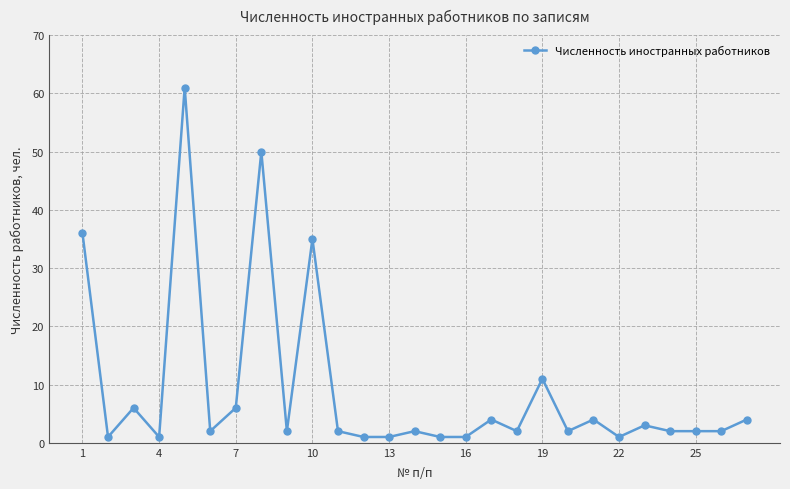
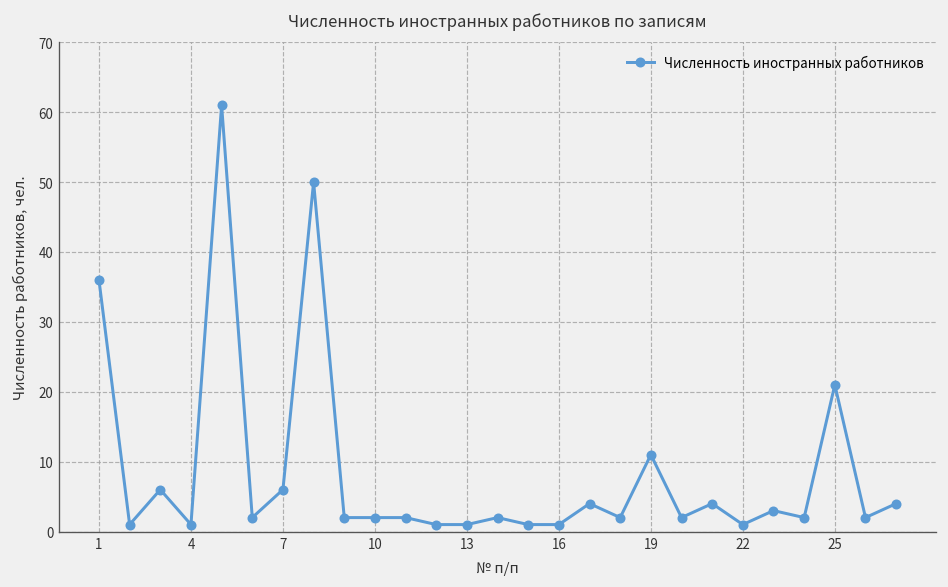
  {
    "1": 36,
    "4": 1,
    "7": 6,
-   "10": 35,
+   "10": 2,
    "13": 1,
    "16": 1,
    "19": 11,
    "22": 1,
-   "25": 2
+   "25": 21
  }
